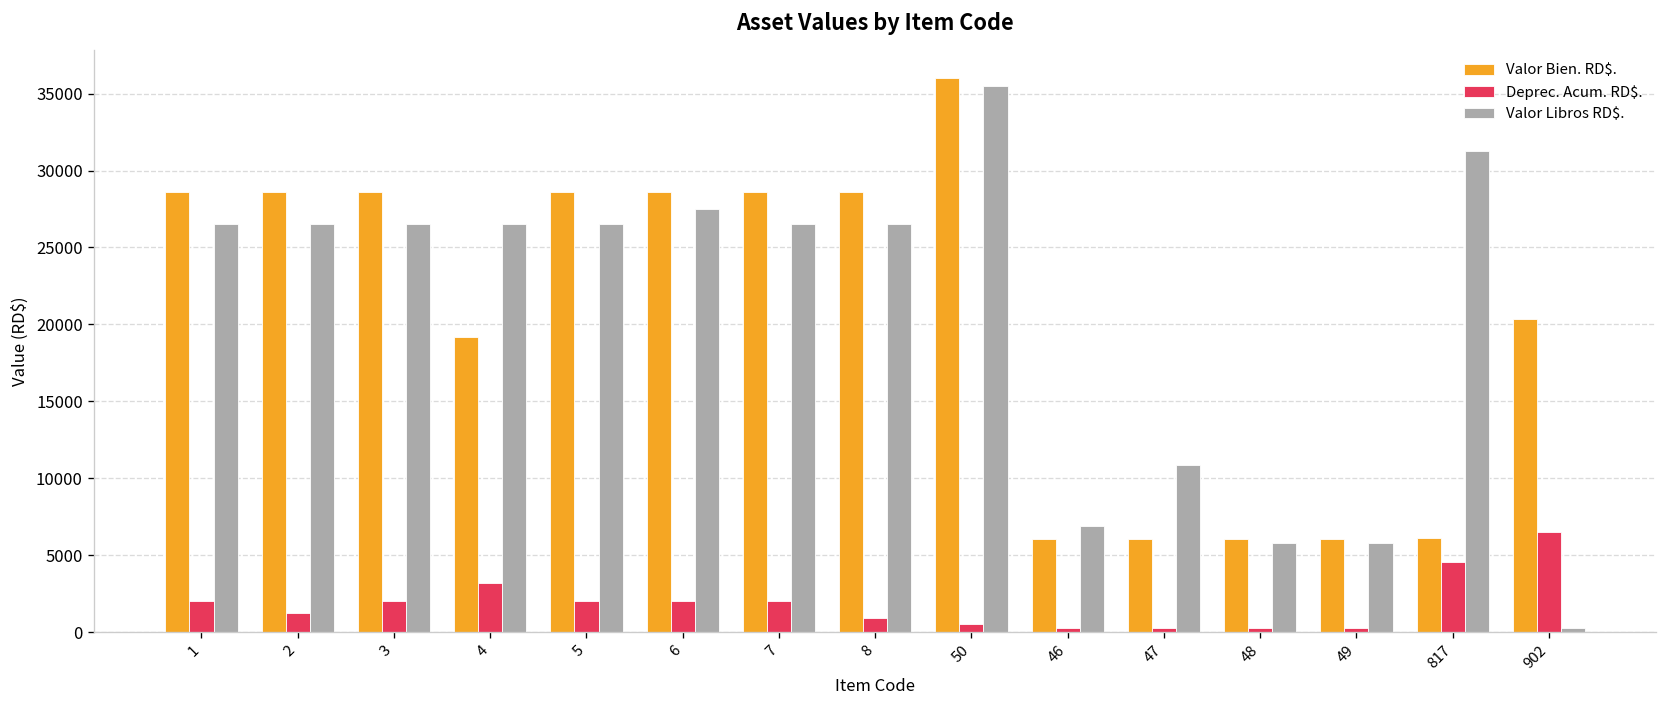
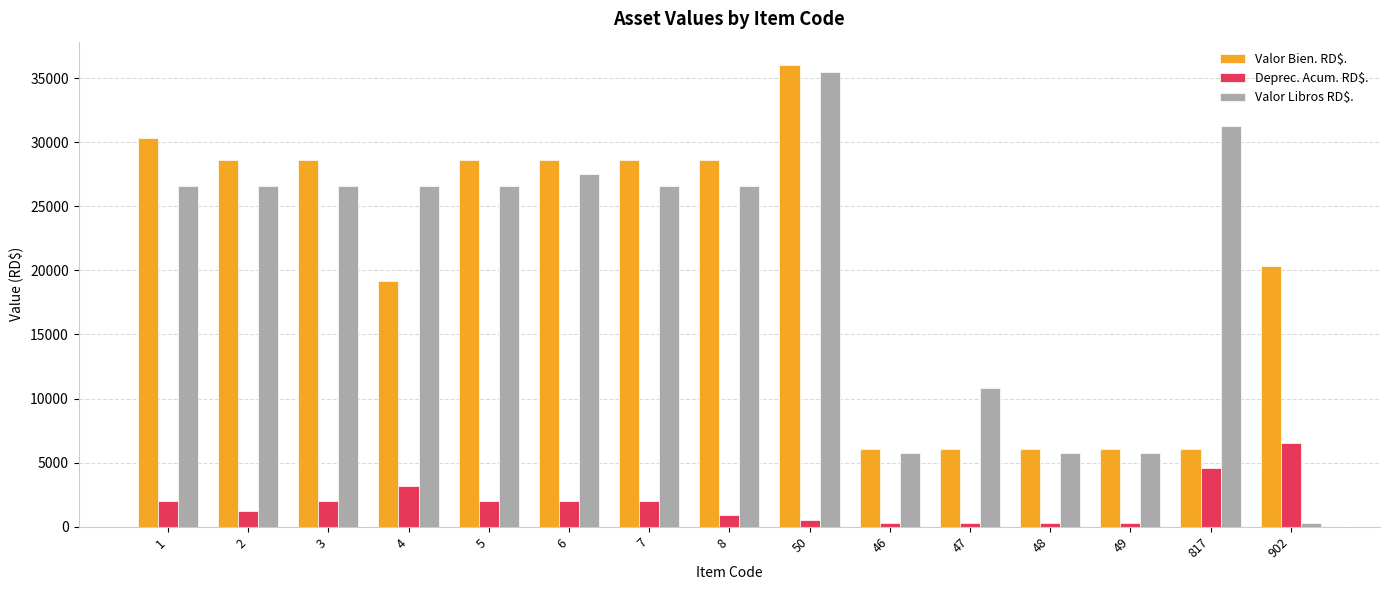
  {
    "Valor Bien. RD$.": {
-     "1": 28600,
+     "1": 30300,
      "2": 28600,
      "3": 28600,
      "4": 19200,
      "5": 28600,
      "6": 28600,
      "7": 28600,
      "8": 28600,
      "50": 36000,
      "46": 6100,
      "47": 6100,
      "48": 6100,
      "49": 6100,
      "817": 6100,
      "902": 20300
    },
    "Deprec. Acum. RD$.": {
      "1": 2000,
      "2": 1200,
      "3": 2000,
      "4": 3200,
      "5": 2000,
      "6": 2000,
      "7": 2000,
      "8": 900,
      "50": 600,
      "46": 300,
      "47": 300,
      "48": 300,
      "49": 300,
      "817": 4600,
      "902": 6500
    },
    "Valor Libros RD$.": {
      "1": 26500,
      "2": 26500,
      "3": 26500,
      "4": 26500,
      "5": 26500,
      "6": 27500,
      "7": 26500,
      "8": 26500,
      "50": 35500,
-     "46": 6900,
+     "46": 5800,
      "47": 10800,
      "48": 5800,
      "49": 5800,
      "817": 31300,
      "902": 300
    }
  }
